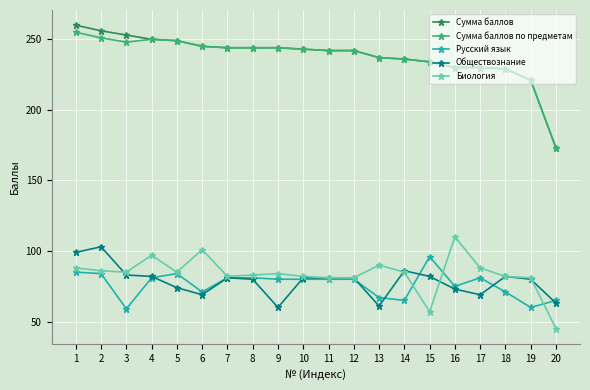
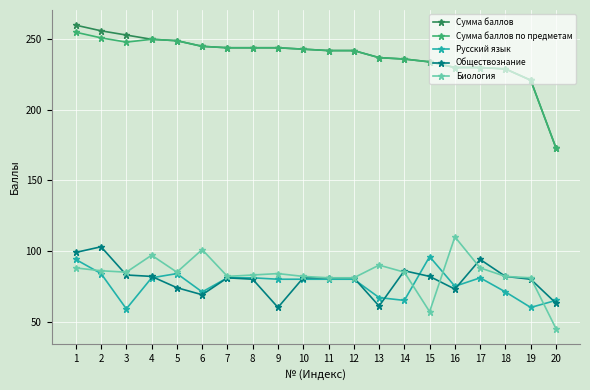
  {
    "Русский язык": {
-     "1": 85,
+     "1": 94,
      "2": 84,
      "3": 59,
      "6": 71,
      "9": 80,
      "13": 67,
      "14": 65,
      "15": 96,
      "16": 75,
      "17": 81,
      "18": 71,
      "19": 60,
      "20": 65
    },
    "Обществознание": {
      "1": 99,
      "2": 103,
      "3": 83,
      "5": 74,
      "6": 69,
      "9": 60,
      "13": 61,
      "15": 82,
      "16": 73,
-     "17": 69,
+     "17": 94,
      "20": 63
    },
    "Биология": {
      "1": 88,
      "2": 86,
      "3": 85,
      "4": 97,
      "6": 101,
      "8": 83,
      "9": 84,
      "13": 90,
      "15": 57,
      "16": 110,
      "17": 88,
      "20": 45
    }
  }
